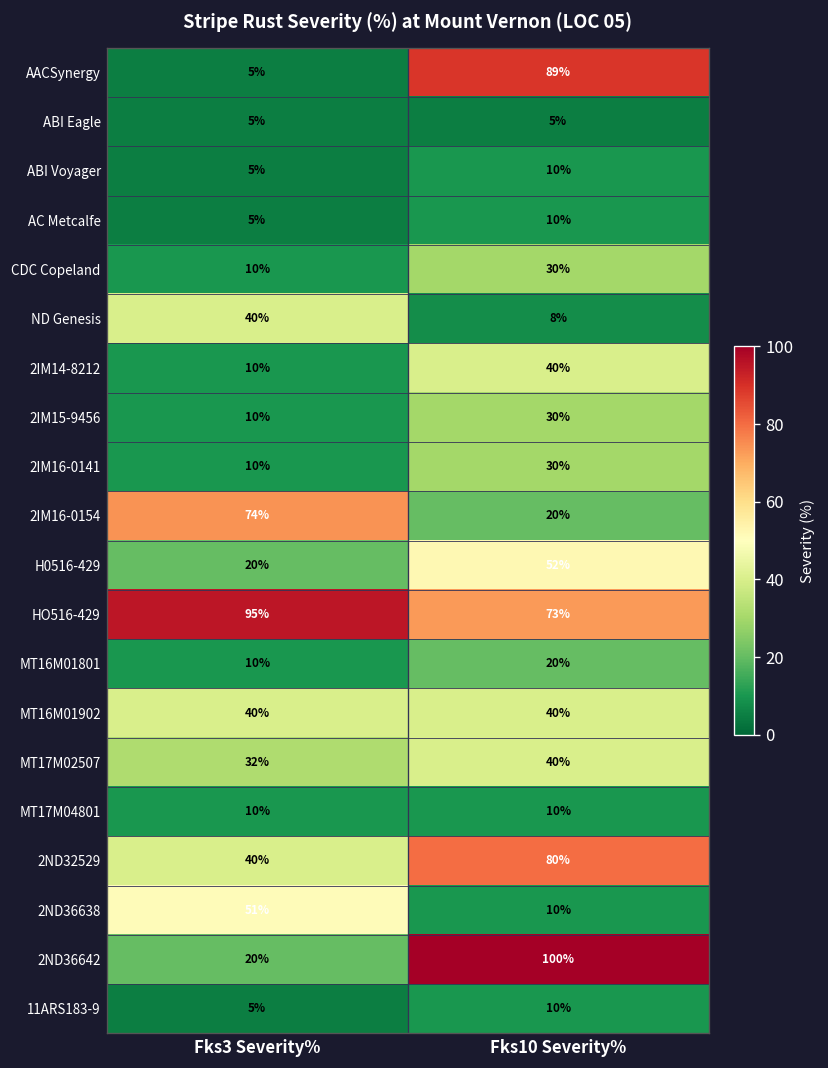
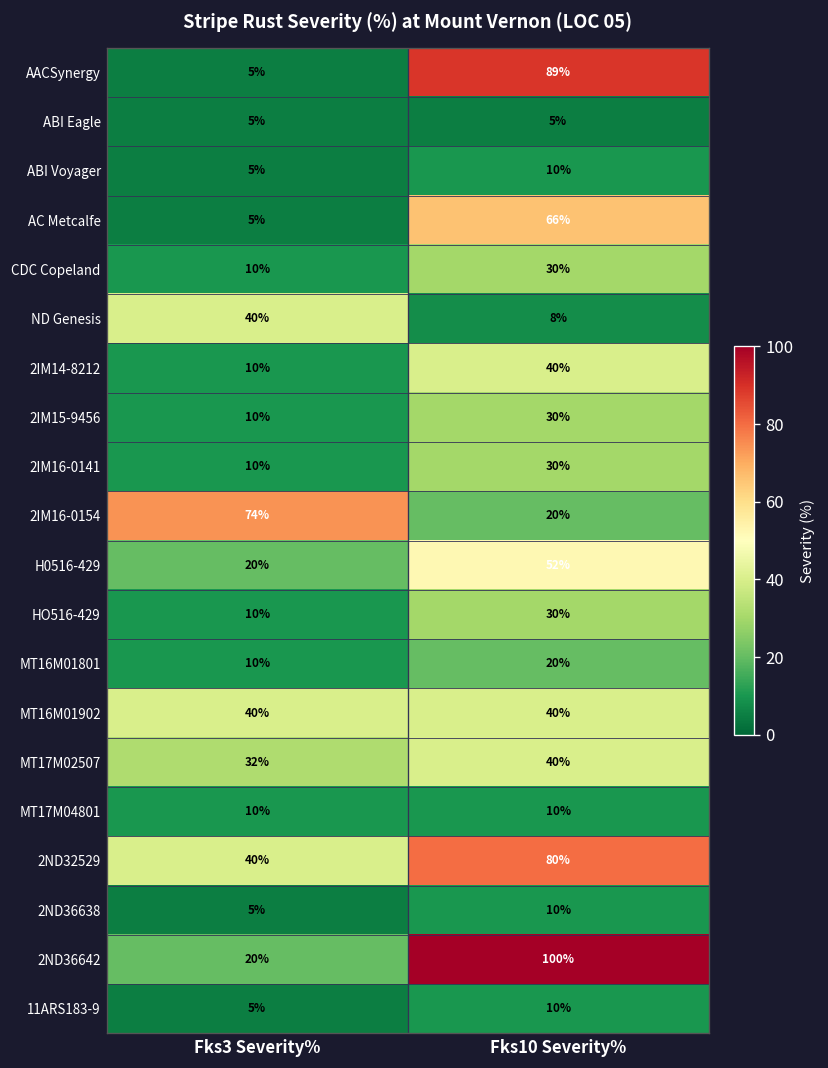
  {
    "AACSynergy": {
      "Fks3 Severity%": "5%",
      "Fks10 Severity%": "89%"
    },
    "ABI Eagle": {
      "Fks3 Severity%": "5%",
      "Fks10 Severity%": "5%"
    },
    "ABI Voyager": {
      "Fks3 Severity%": "5%",
      "Fks10 Severity%": "10%"
    },
    "AC Metcalfe": {
      "Fks3 Severity%": "5%",
-     "Fks10 Severity%": "10%"
+     "Fks10 Severity%": "66%"
    },
    "CDC Copeland": {
      "Fks3 Severity%": "10%",
      "Fks10 Severity%": "30%"
    },
    "ND Genesis": {
      "Fks3 Severity%": "40%",
      "Fks10 Severity%": "8%"
    },
    "2IM14-8212": {
      "Fks3 Severity%": "10%",
      "Fks10 Severity%": "40%"
    },
    "2IM15-9456": {
      "Fks3 Severity%": "10%",
      "Fks10 Severity%": "30%"
    },
    "2IM16-0141": {
      "Fks3 Severity%": "10%",
      "Fks10 Severity%": "30%"
    },
    "2IM16-0154": {
      "Fks3 Severity%": "74%",
      "Fks10 Severity%": "20%"
    },
    "H0516-429": {
      "Fks3 Severity%": "20%",
      "Fks10 Severity%": "52%"
    },
    "HO516-429": {
-     "Fks3 Severity%": "95%",
-     "Fks10 Severity%": "73%"
+     "Fks3 Severity%": "10%",
+     "Fks10 Severity%": "30%"
    },
    "MT16M01801": {
      "Fks3 Severity%": "10%",
      "Fks10 Severity%": "20%"
    },
    "MT16M01902": {
      "Fks3 Severity%": "40%",
      "Fks10 Severity%": "40%"
    },
    "MT17M02507": {
      "Fks3 Severity%": "32%",
      "Fks10 Severity%": "40%"
    },
    "MT17M04801": {
      "Fks3 Severity%": "10%",
      "Fks10 Severity%": "10%"
    },
    "2ND32529": {
      "Fks3 Severity%": "40%",
      "Fks10 Severity%": "80%"
    },
    "2ND36638": {
-     "Fks3 Severity%": "51%",
+     "Fks3 Severity%": "5%",
      "Fks10 Severity%": "10%"
    },
    "2ND36642": {
      "Fks3 Severity%": "20%",
      "Fks10 Severity%": "100%"
    },
    "11ARS183-9": {
      "Fks3 Severity%": "5%",
      "Fks10 Severity%": "10%"
    }
  }
